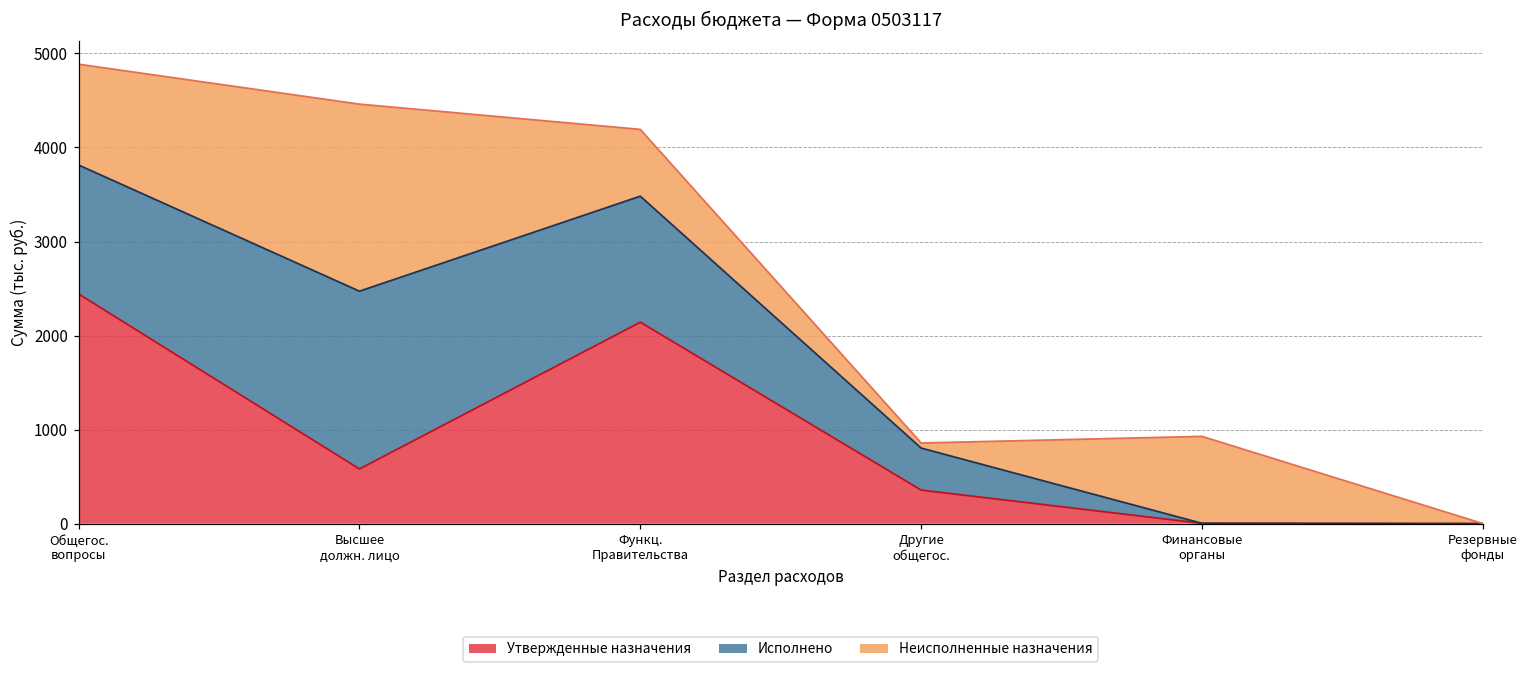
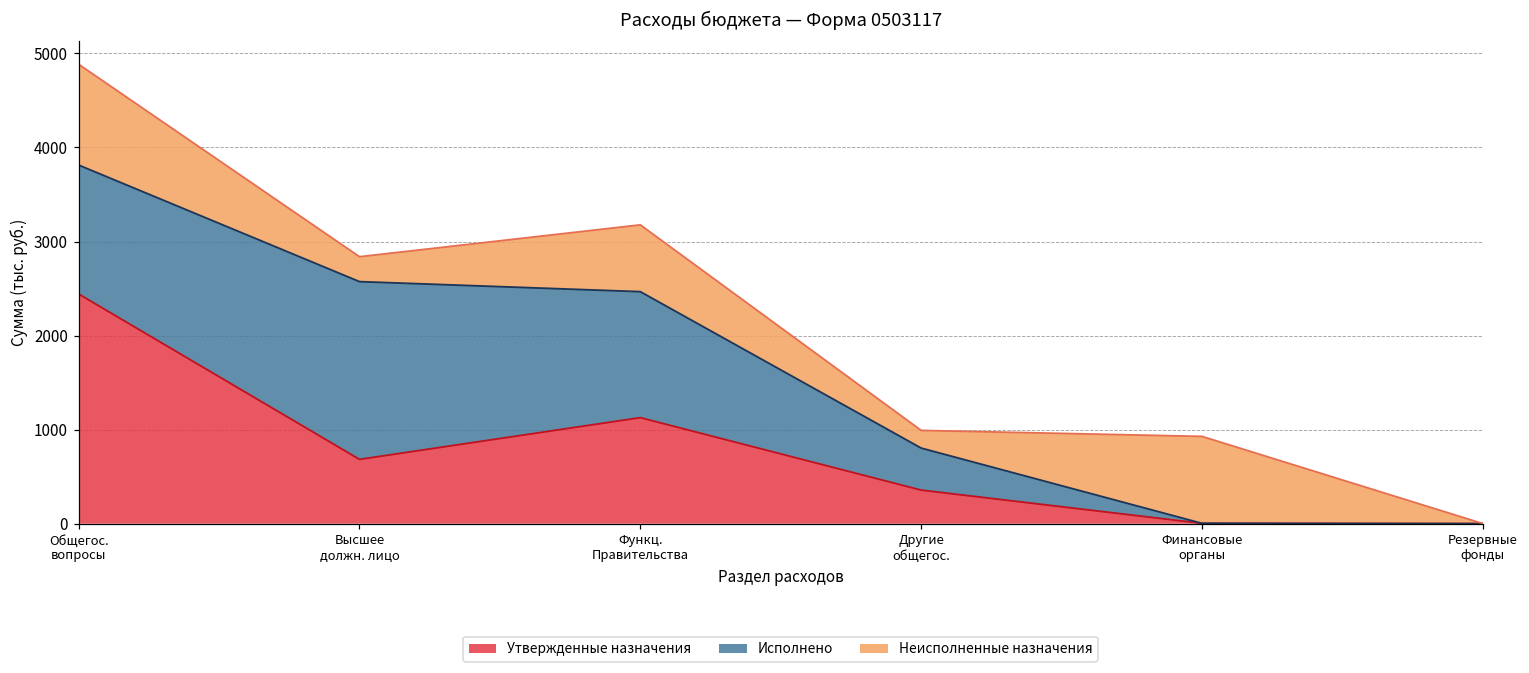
  {
    "Утвержденные назначения": {
      "Общегос. вопросы": 2400,
-     "Высшее должн. лицо": 600,
-     "Функц. Правительства": 2100,
+     "Высшее должн. лицо": 700,
+     "Функц. Правительства": 1100,
      "Другие общегос.": 400
    },
    "Исполнено": {
      "Общегос. вопросы": 1400,
      "Высшее должн. лицо": 1900,
      "Функц. Правительства": 1300,
      "Другие общегос.": 400
    },
    "Неисполненные назначения": {
      "Общегос. вопросы": 1100,
-     "Высшее должн. лицо": 2000,
+     "Высшее должн. лицо": 300,
      "Функц. Правительства": 700,
-     "Другие общегос.": 100,
+     "Другие общегос.": 200,
      "Финансовые органы": 900
    }
  }
